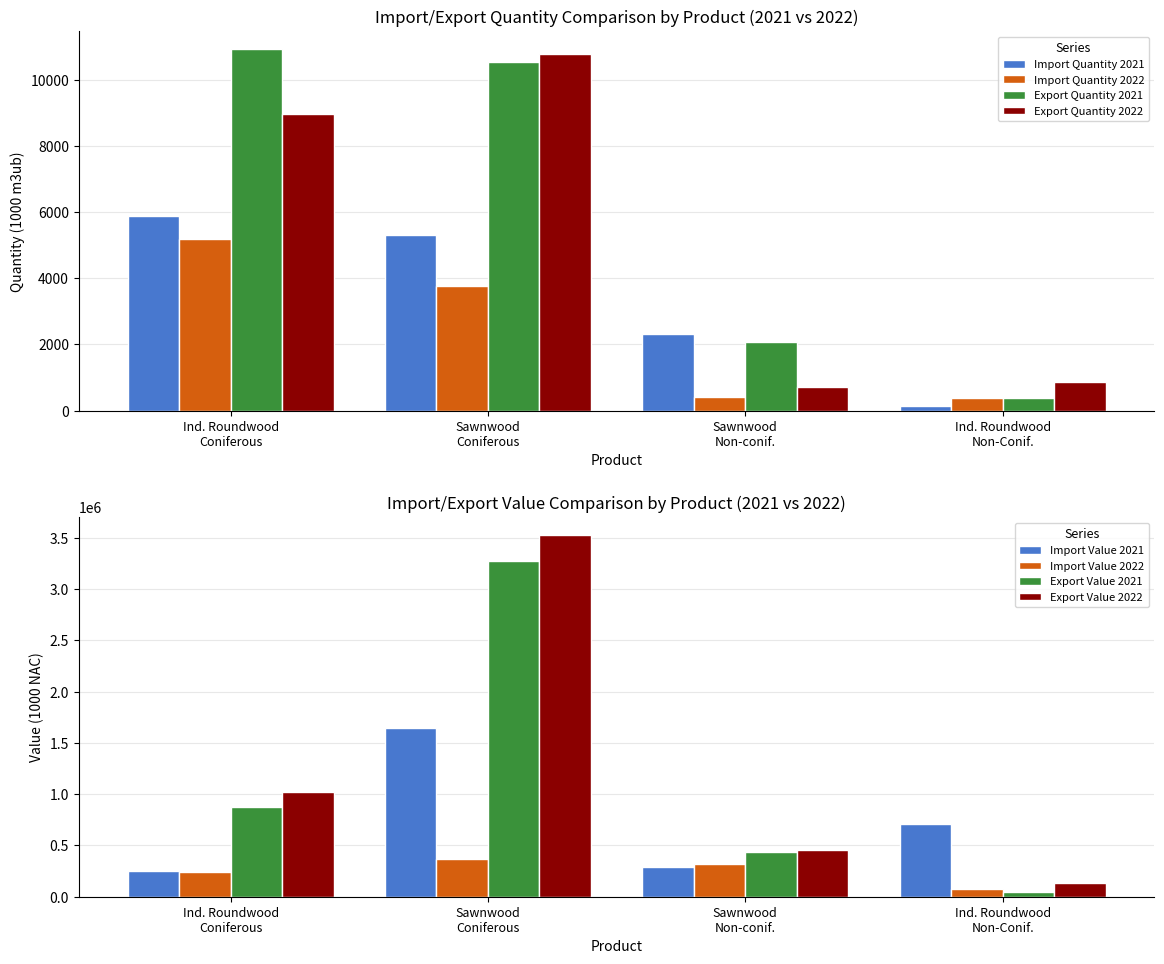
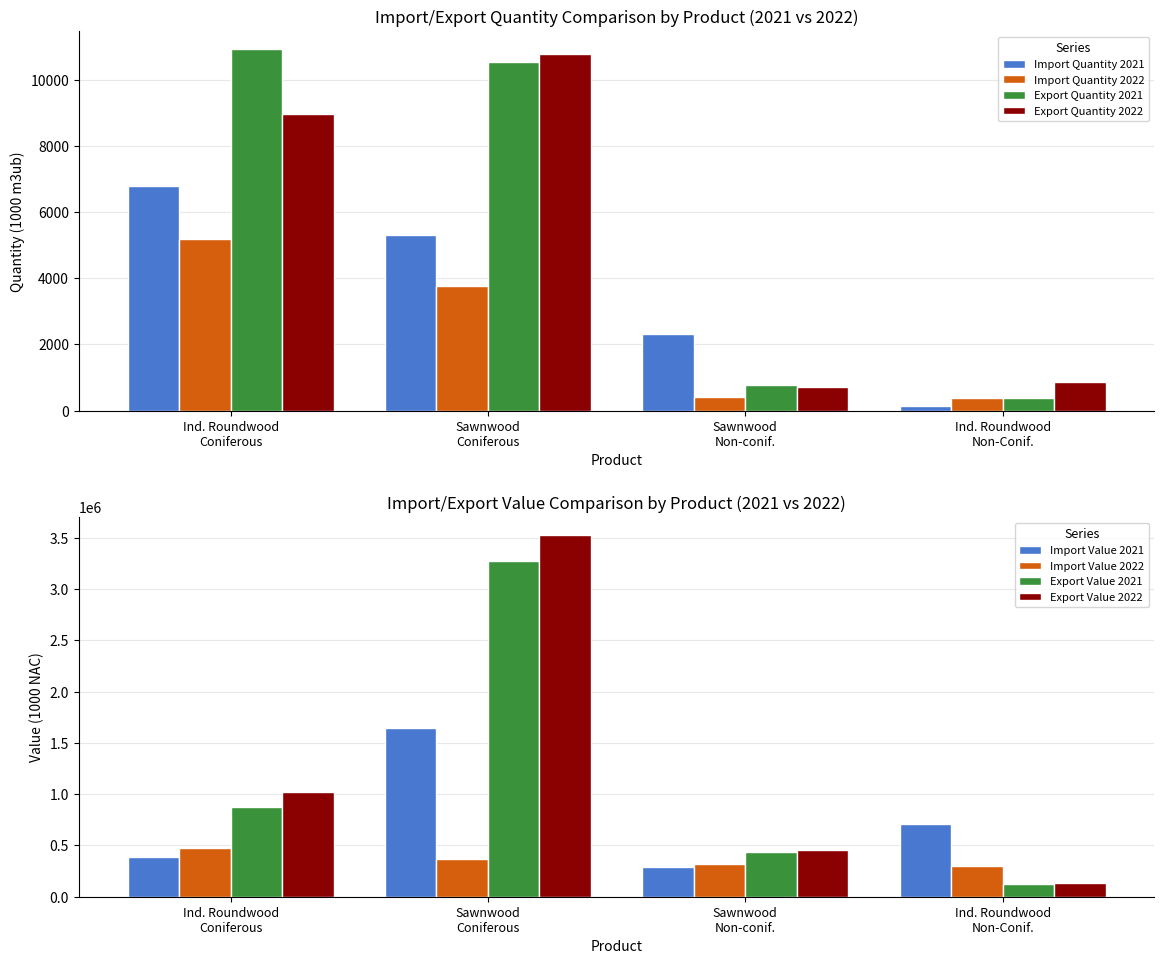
  {
    "Import/Export Quantity Comparison by Product (2021 vs 2022)": {
      "Import Quantity 2021": {
-       "Ind. Roundwood Coniferous": 5900,
+       "Ind. Roundwood Coniferous": 6800,
        "Sawnwood Coniferous": 5300,
        "Sawnwood Non-conif.": 2300,
        "Ind. Roundwood Non-Conif.": 100
      },
      "Import Quantity 2022": {
        "Ind. Roundwood Coniferous": 5200,
        "Sawnwood Coniferous": 3800,
        "Sawnwood Non-conif.": 400,
        "Ind. Roundwood Non-Conif.": 400
      },
      "Export Quantity 2021": {
        "Ind. Roundwood Coniferous": 10900,
        "Sawnwood Coniferous": 10600,
-       "Sawnwood Non-conif.": 2100,
+       "Sawnwood Non-conif.": 800,
        "Ind. Roundwood Non-Conif.": 400
      },
      "Export Quantity 2022": {
        "Ind. Roundwood Coniferous": 9000,
        "Sawnwood Coniferous": 10800,
        "Sawnwood Non-conif.": 700,
        "Ind. Roundwood Non-Conif.": 900
      }
    },
    "Import/Export Value Comparison by Product (2021 vs 2022)": {
      "Import Value 2021": {
-       "Ind. Roundwood Coniferous": 250000,
+       "Ind. Roundwood Coniferous": 390000,
        "Sawnwood Coniferous": 1650000,
        "Sawnwood Non-conif.": 290000,
        "Ind. Roundwood Non-Conif.": 710000
      },
      "Import Value 2022": {
-       "Ind. Roundwood Coniferous": 250000,
+       "Ind. Roundwood Coniferous": 470000,
        "Sawnwood Coniferous": 370000,
        "Sawnwood Non-conif.": 320000,
-       "Ind. Roundwood Non-Conif.": 70000
+       "Ind. Roundwood Non-Conif.": 300000
      },
      "Export Value 2021": {
        "Ind. Roundwood Coniferous": 870000,
        "Sawnwood Coniferous": 3280000,
        "Sawnwood Non-conif.": 440000,
-       "Ind. Roundwood Non-Conif.": 40000
+       "Ind. Roundwood Non-Conif.": 130000
      },
      "Export Value 2022": {
        "Ind. Roundwood Coniferous": 1020000,
        "Sawnwood Coniferous": 3530000,
        "Sawnwood Non-conif.": 460000,
        "Ind. Roundwood Non-Conif.": 130000
      }
    }
  }
